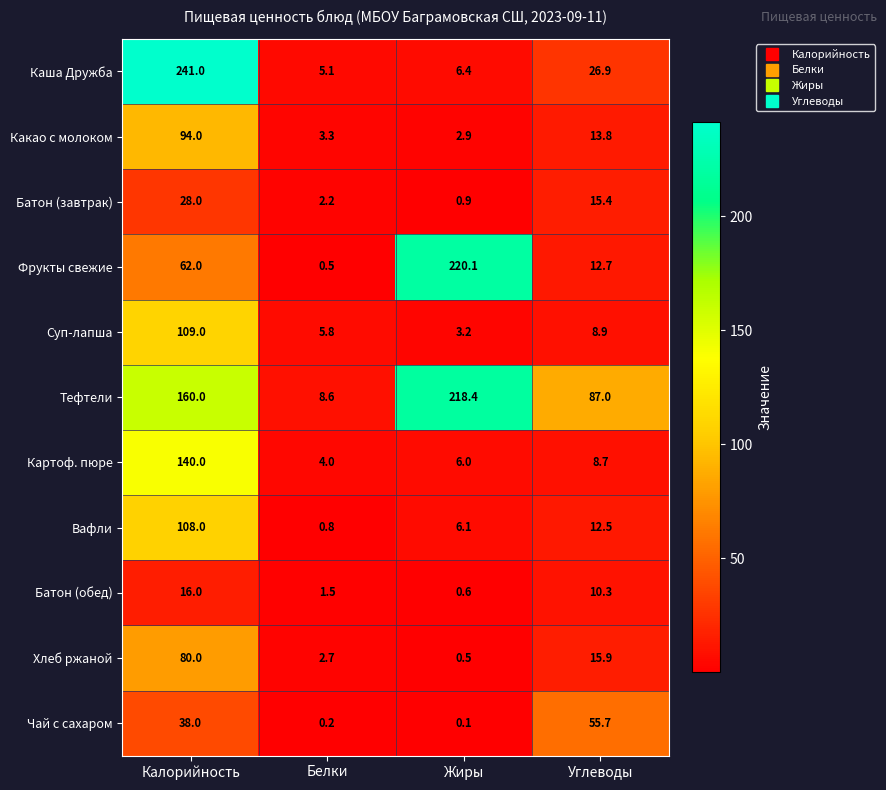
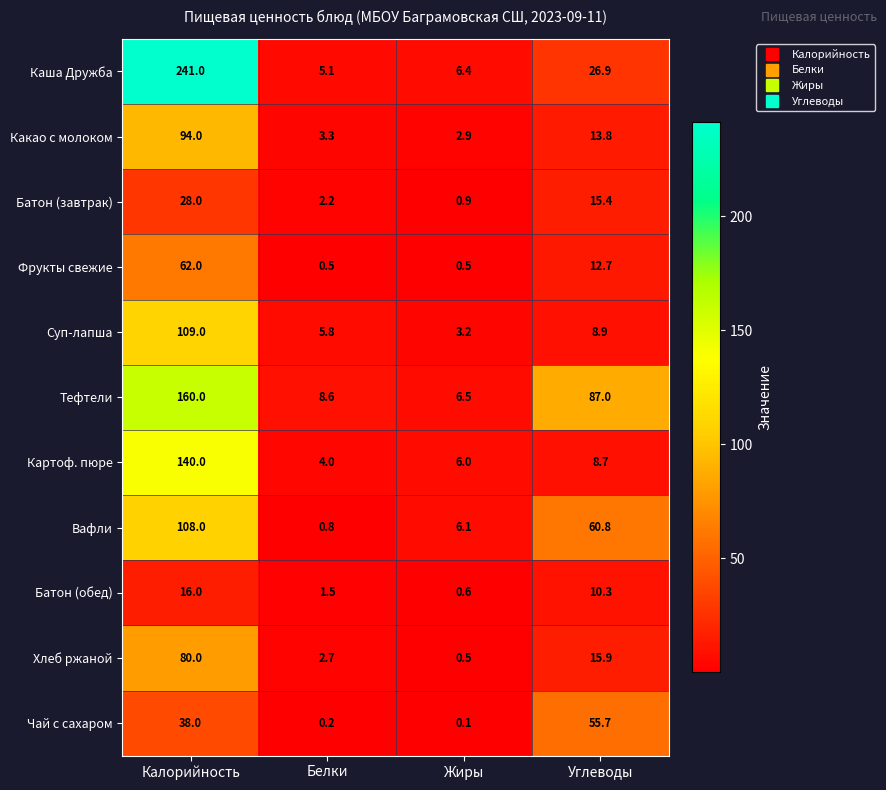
  {
    "Каша Дружба": {
      "Калорийность": 241.0,
      "Белки": 5.1,
      "Жиры": 6.4,
      "Углеводы": 26.9
    },
    "Какао с молоком": {
      "Калорийность": 94.0,
      "Белки": 3.3,
      "Жиры": 2.9,
      "Углеводы": 13.8
    },
    "Батон (завтрак)": {
      "Калорийность": 28.0,
      "Белки": 2.2,
      "Жиры": 0.9,
      "Углеводы": 15.4
    },
    "Фрукты свежие": {
      "Калорийность": 62.0,
      "Белки": 0.5,
-     "Жиры": 220.1,
+     "Жиры": 0.5,
      "Углеводы": 12.7
    },
    "Суп-лапша": {
      "Калорийность": 109.0,
      "Белки": 5.8,
      "Жиры": 3.2,
      "Углеводы": 8.9
    },
    "Тефтели": {
      "Калорийность": 160.0,
      "Белки": 8.6,
-     "Жиры": 218.4,
+     "Жиры": 6.5,
      "Углеводы": 87.0
    },
    "Картоф. пюре": {
      "Калорийность": 140.0,
      "Белки": 4.0,
      "Жиры": 6.0,
      "Углеводы": 8.7
    },
    "Вафли": {
      "Калорийность": 108.0,
      "Белки": 0.8,
      "Жиры": 6.1,
-     "Углеводы": 12.5
+     "Углеводы": 60.8
    },
    "Батон (обед)": {
      "Калорийность": 16.0,
      "Белки": 1.5,
      "Жиры": 0.6,
      "Углеводы": 10.3
    },
    "Хлеб ржаной": {
      "Калорийность": 80.0,
      "Белки": 2.7,
      "Жиры": 0.5,
      "Углеводы": 15.9
    },
    "Чай с сахаром": {
      "Калорийность": 38.0,
      "Белки": 0.2,
      "Жиры": 0.1,
      "Углеводы": 55.7
    }
  }
